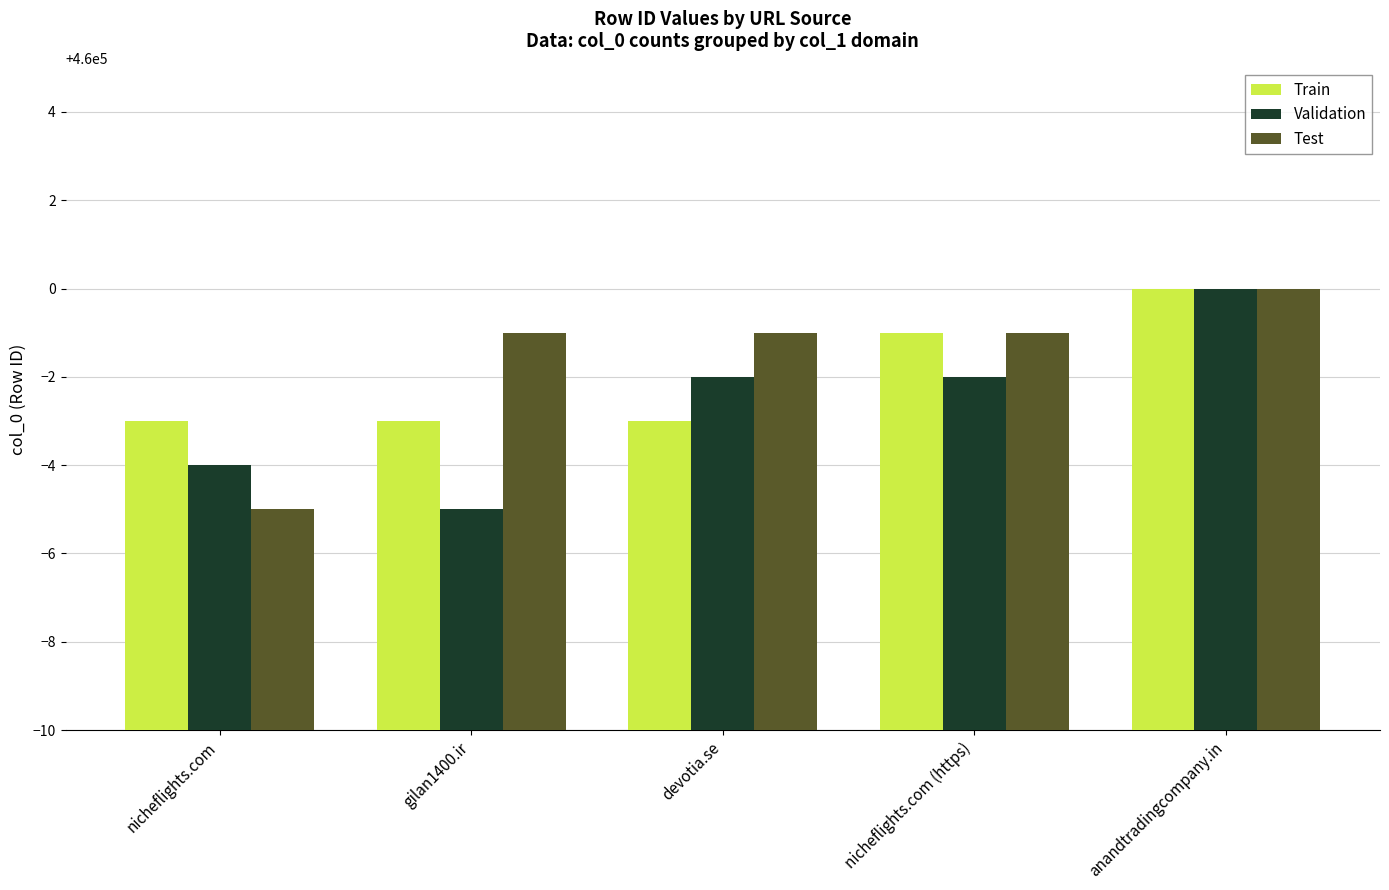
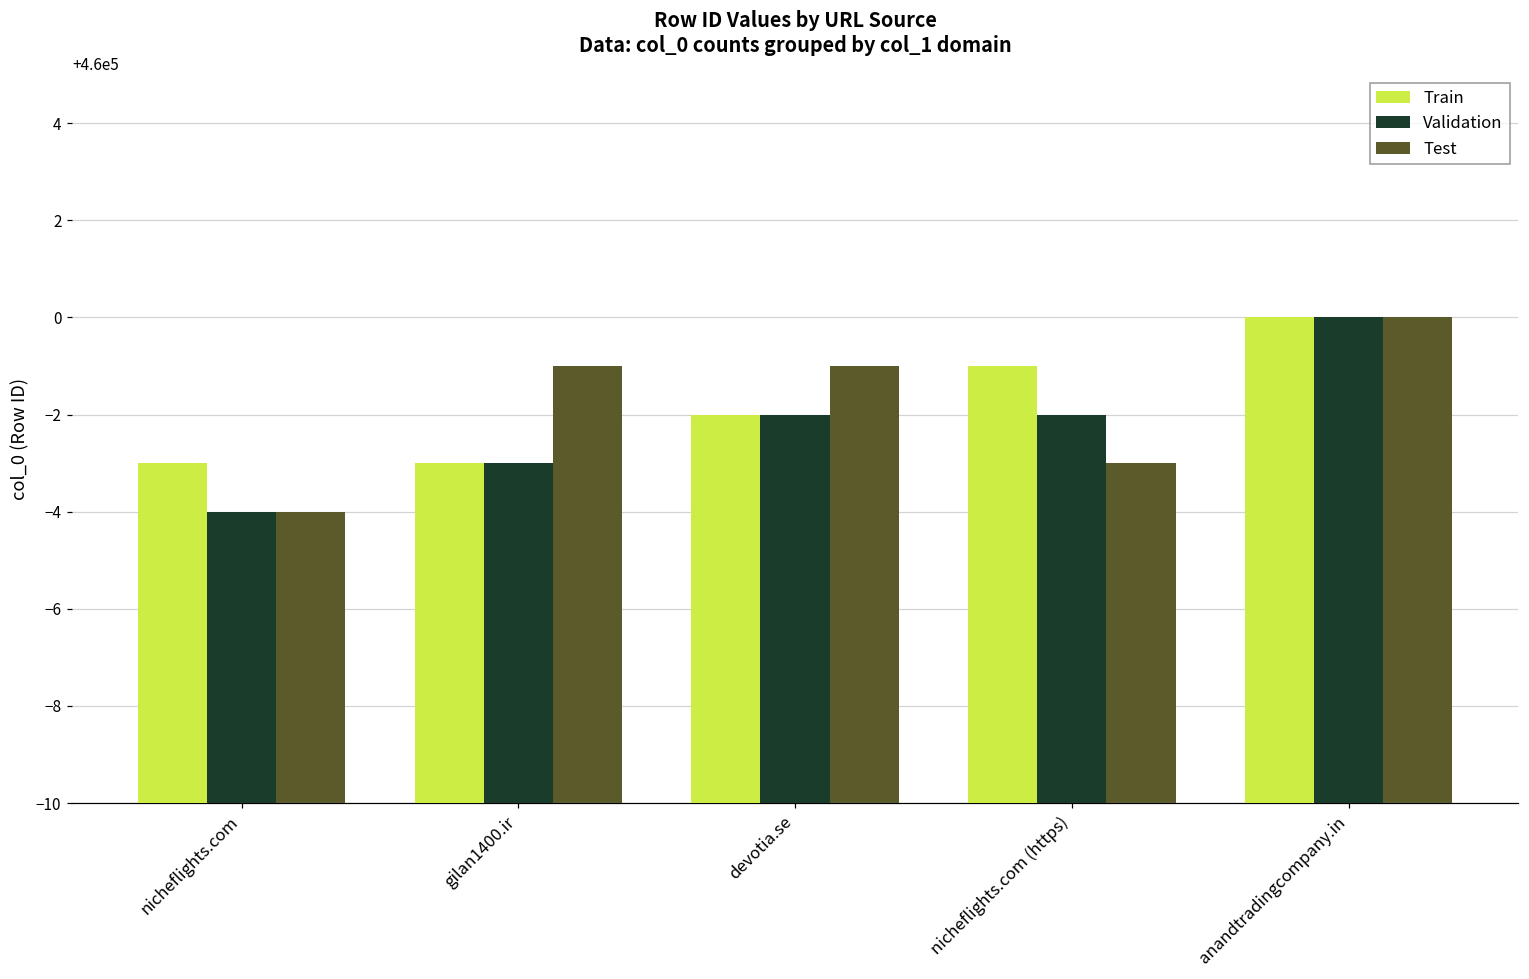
  {
    "Train": {
      "nicheflights.com": 459997,
      "gilan1400.ir": 459997,
-     "devotia.se": 459997,
+     "devotia.se": 459998,
      "nicheflights.com (https)": 459999,
      "anandtradingcompany.in": 460000
    },
    "Validation": {
      "nicheflights.com": 459996,
-     "gilan1400.ir": 459995,
+     "gilan1400.ir": 459997,
      "devotia.se": 459998,
      "nicheflights.com (https)": 459998,
      "anandtradingcompany.in": 460000
    },
    "Test": {
-     "nicheflights.com": 459995,
+     "nicheflights.com": 459996,
      "gilan1400.ir": 459999,
      "devotia.se": 459999,
-     "nicheflights.com (https)": 459999,
+     "nicheflights.com (https)": 459997,
      "anandtradingcompany.in": 460000
    }
  }
